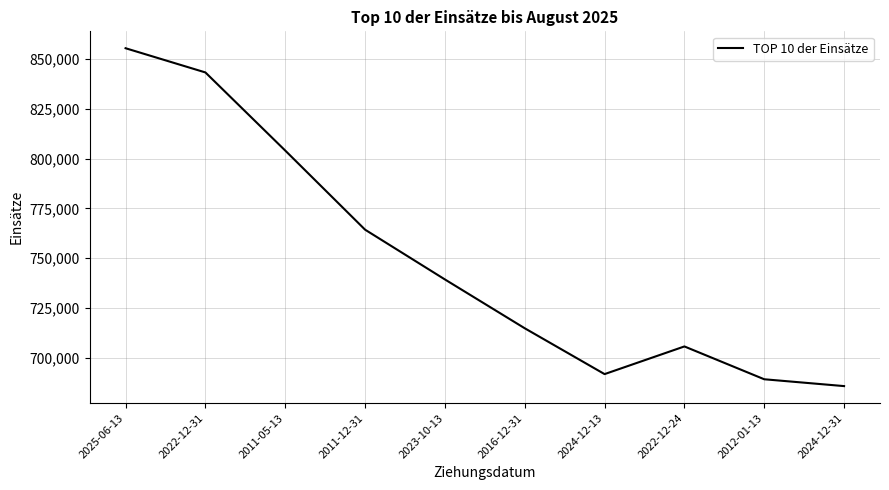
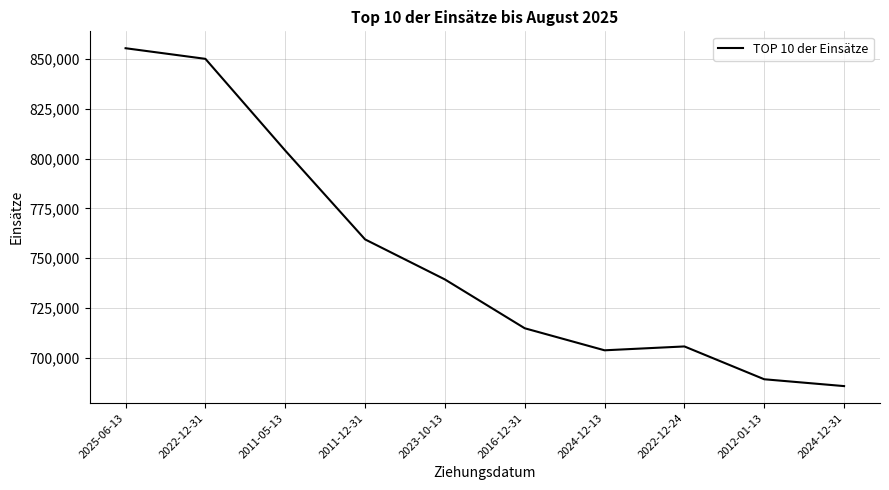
  {
    "2025-06-13": "855,000",
-   "2022-12-31": "843,000",
+   "2022-12-31": "850,000",
    "2011-05-13": "804,000",
-   "2011-12-31": "764,000",
+   "2011-12-31": "759,000",
    "2023-10-13": "739,000",
    "2016-12-31": "715,000",
-   "2024-12-13": "692,000",
+   "2024-12-13": "704,000",
    "2022-12-24": "706,000",
    "2012-01-13": "689,000",
    "2024-12-31": "686,000"
  }
